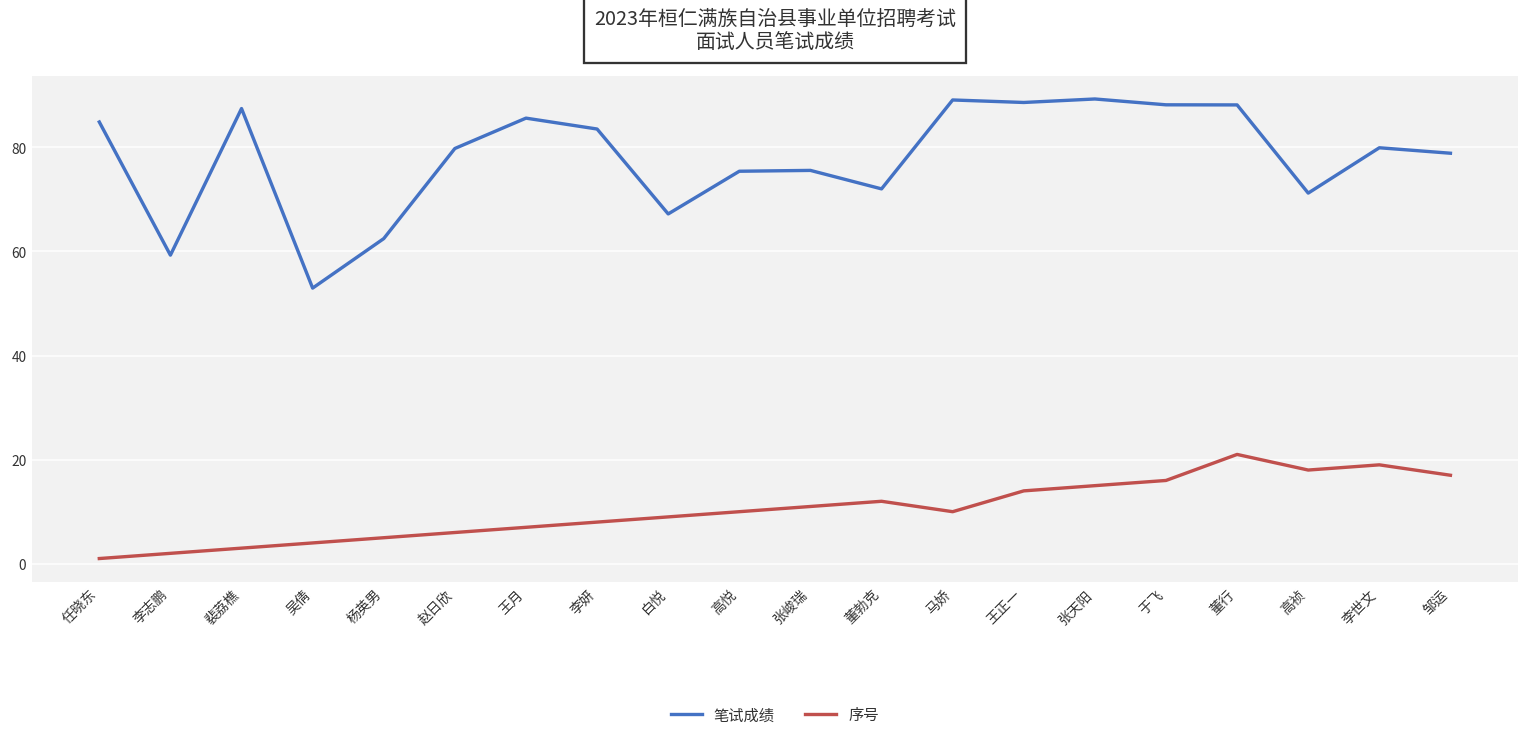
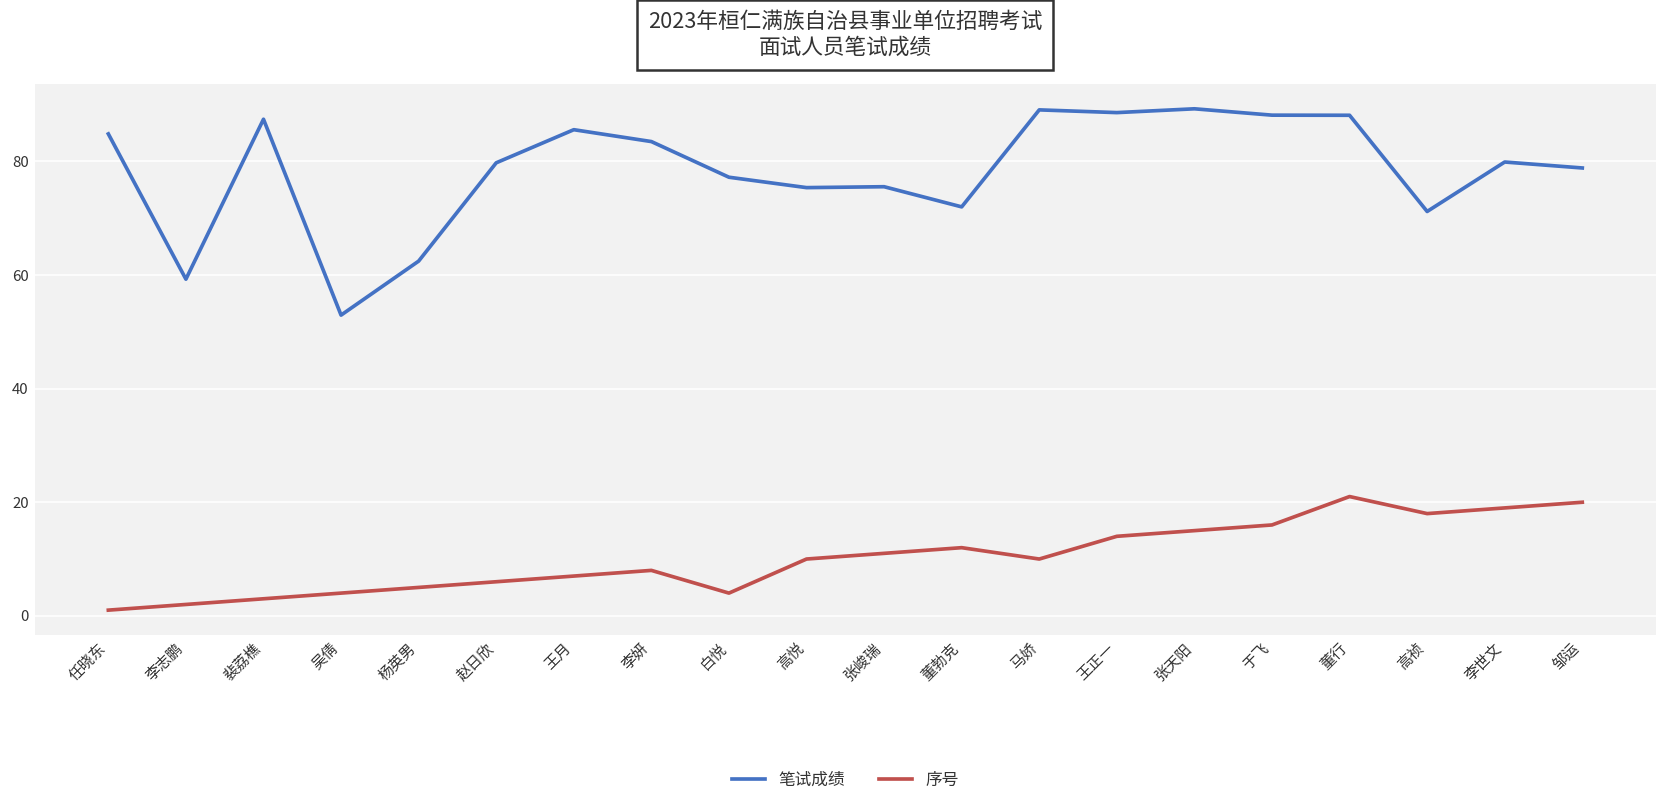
  {
    "笔试成绩": {
      "任晓东": 85,
      "李志鹏": 59,
      "裴荔樵": 87,
      "吴倩": 53,
      "杨英男": 62,
      "赵日欣": 80,
      "王月": 86,
      "李妍": 84,
-     "白悦": 67,
+     "白悦": 77,
      "高悦": 75,
      "张峻瑞": 76,
      "董勃克": 72,
      "马娇": 89,
      "王正一": 89,
      "张天阳": 89,
      "于飞": 88,
      "董行": 88,
      "高祯": 71,
      "李世文": 80,
      "邹运": 79
    },
    "序号": {
      "任晓东": 1,
      "李志鹏": 2,
      "裴荔樵": 3,
      "吴倩": 4,
      "杨英男": 5,
      "赵日欣": 6,
      "王月": 7,
      "李妍": 8,
-     "白悦": 9,
+     "白悦": 4,
      "高悦": 10,
      "张峻瑞": 11,
      "董勃克": 12,
      "马娇": 10,
      "王正一": 14,
      "张天阳": 15,
      "于飞": 16,
      "董行": 21,
      "高祯": 18,
      "李世文": 19,
-     "邹运": 17
+     "邹运": 20
    }
  }
